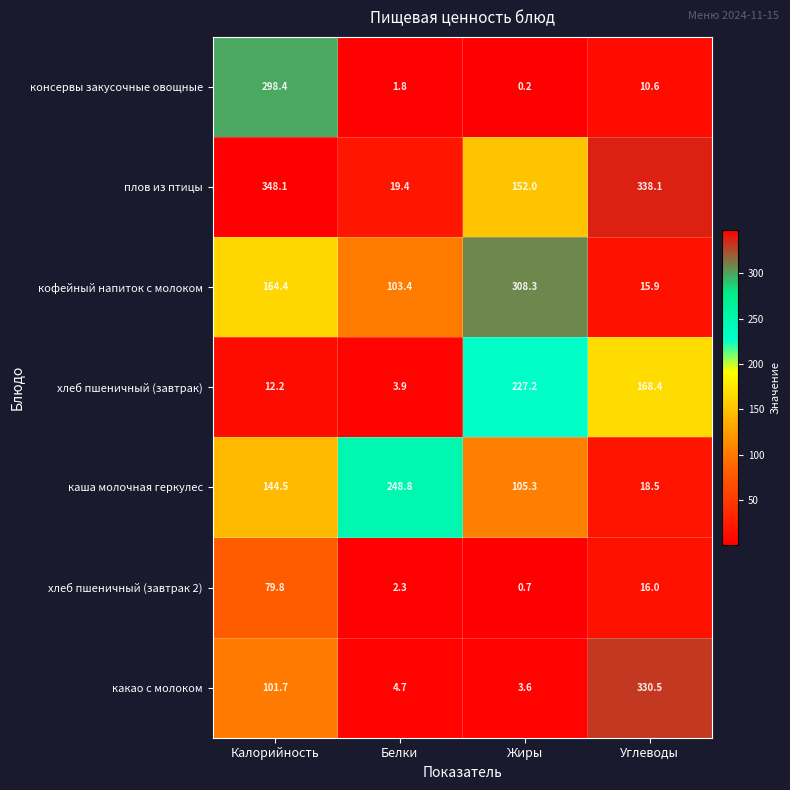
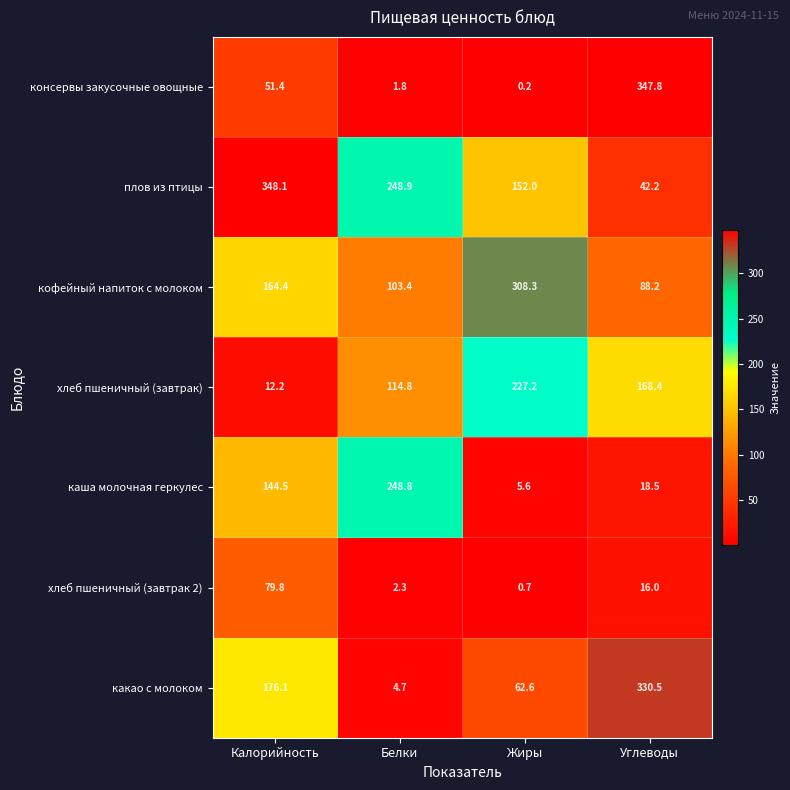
  {
    "консервы закусочные овощные": {
-     "Калорийность": 298.4,
+     "Калорийность": 51.4,
      "Белки": 1.8,
      "Жиры": 0.2,
-     "Углеводы": 10.6
+     "Углеводы": 347.8
    },
    "плов из птицы": {
      "Калорийность": 348.1,
-     "Белки": 19.4,
+     "Белки": 248.9,
      "Жиры": 152.0,
-     "Углеводы": 338.1
+     "Углеводы": 42.2
    },
    "кофейный напиток с молоком": {
      "Калорийность": 164.4,
      "Белки": 103.4,
      "Жиры": 308.3,
-     "Углеводы": 15.9
+     "Углеводы": 88.2
    },
    "хлеб пшеничный (завтрак)": {
      "Калорийность": 12.2,
-     "Белки": 3.9,
+     "Белки": 114.8,
      "Жиры": 227.2,
      "Углеводы": 168.4
    },
    "каша молочная геркулес": {
      "Калорийность": 144.5,
      "Белки": 248.8,
-     "Жиры": 105.3,
+     "Жиры": 5.6,
      "Углеводы": 18.5
    },
    "хлеб пшеничный (завтрак 2)": {
      "Калорийность": 79.8,
      "Белки": 2.3,
      "Жиры": 0.7,
      "Углеводы": 16.0
    },
    "какао с молоком": {
-     "Калорийность": 101.7,
+     "Калорийность": 176.1,
      "Белки": 4.7,
-     "Жиры": 3.6,
+     "Жиры": 62.6,
      "Углеводы": 330.5
    }
  }
